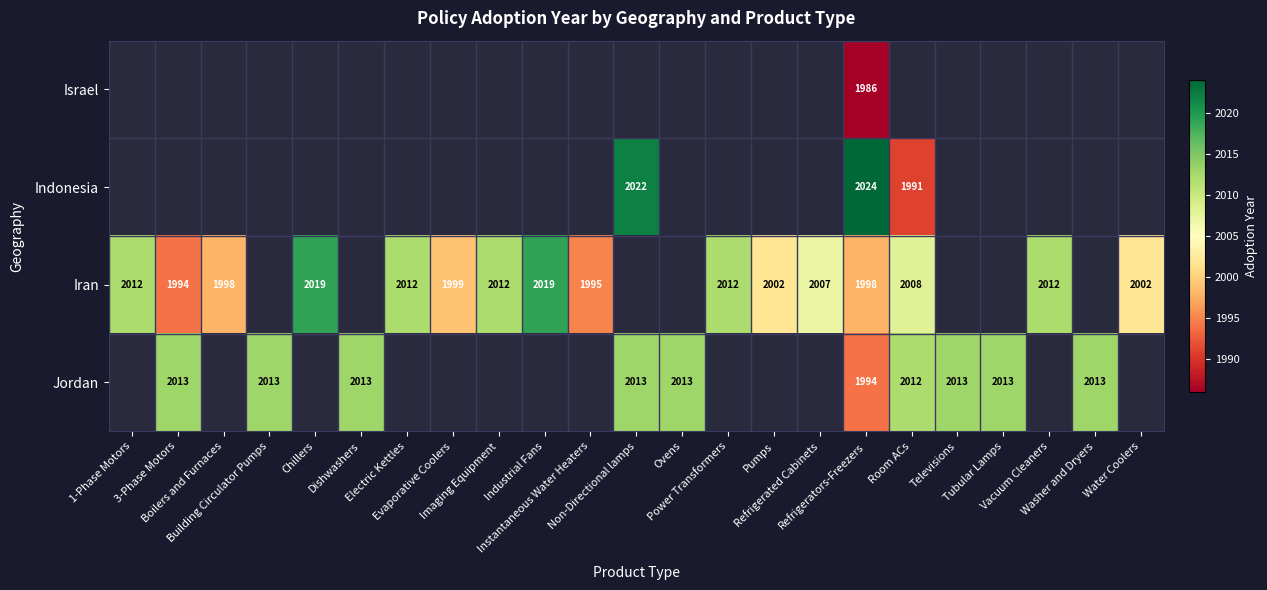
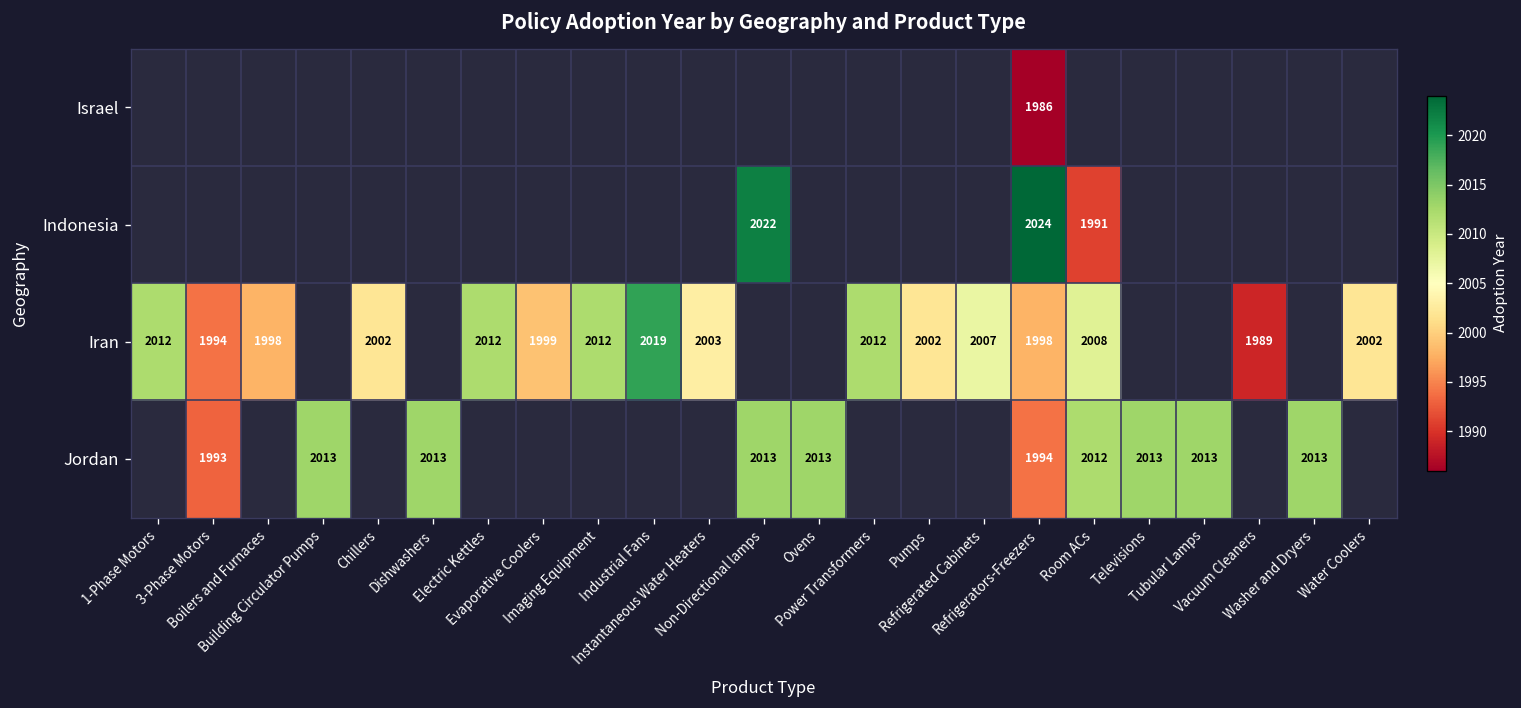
  {
    "Israel": {
      "Refrigerators-Freezers": 1986
    },
    "Indonesia": {
      "Non-Directional lamps": 2022,
      "Refrigerators-Freezers": 2024,
      "Room ACs": 1991
    },
    "Iran": {
      "1-Phase Motors": 2012,
      "3-Phase Motors": 1994,
      "Boilers and Furnaces": 1998,
-     "Chillers": 2019,
+     "Chillers": 2002,
      "Electric Kettles": 2012,
      "Evaporative Coolers": 1999,
      "Imaging Equipment": 2012,
      "Industrial Fans": 2019,
-     "Instantaneous Water Heaters": 1995,
+     "Instantaneous Water Heaters": 2003,
      "Power Transformers": 2012,
      "Pumps": 2002,
      "Refrigerated Cabinets": 2007,
      "Refrigerators-Freezers": 1998,
      "Room ACs": 2008,
-     "Vacuum Cleaners": 2012,
+     "Vacuum Cleaners": 1989,
      "Water Coolers": 2002
    },
    "Jordan": {
-     "3-Phase Motors": 2013,
+     "3-Phase Motors": 1993,
      "Building Circulator Pumps": 2013,
      "Dishwashers": 2013,
      "Non-Directional lamps": 2013,
      "Ovens": 2013,
      "Refrigerators-Freezers": 1994,
      "Room ACs": 2012,
      "Televisions": 2013,
      "Tubular Lamps": 2013,
      "Washer and Dryers": 2013
    }
  }
